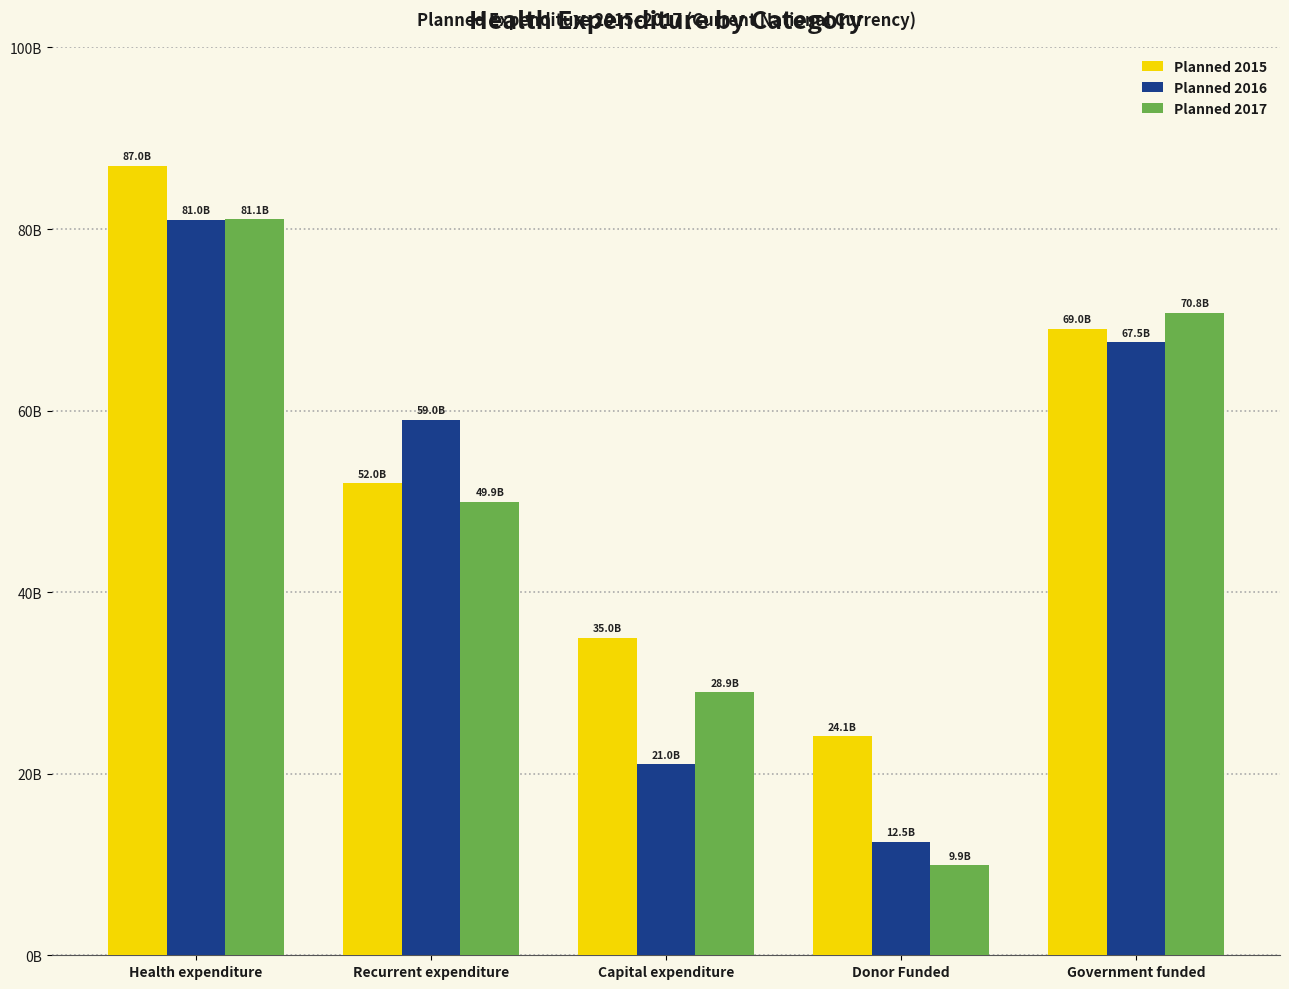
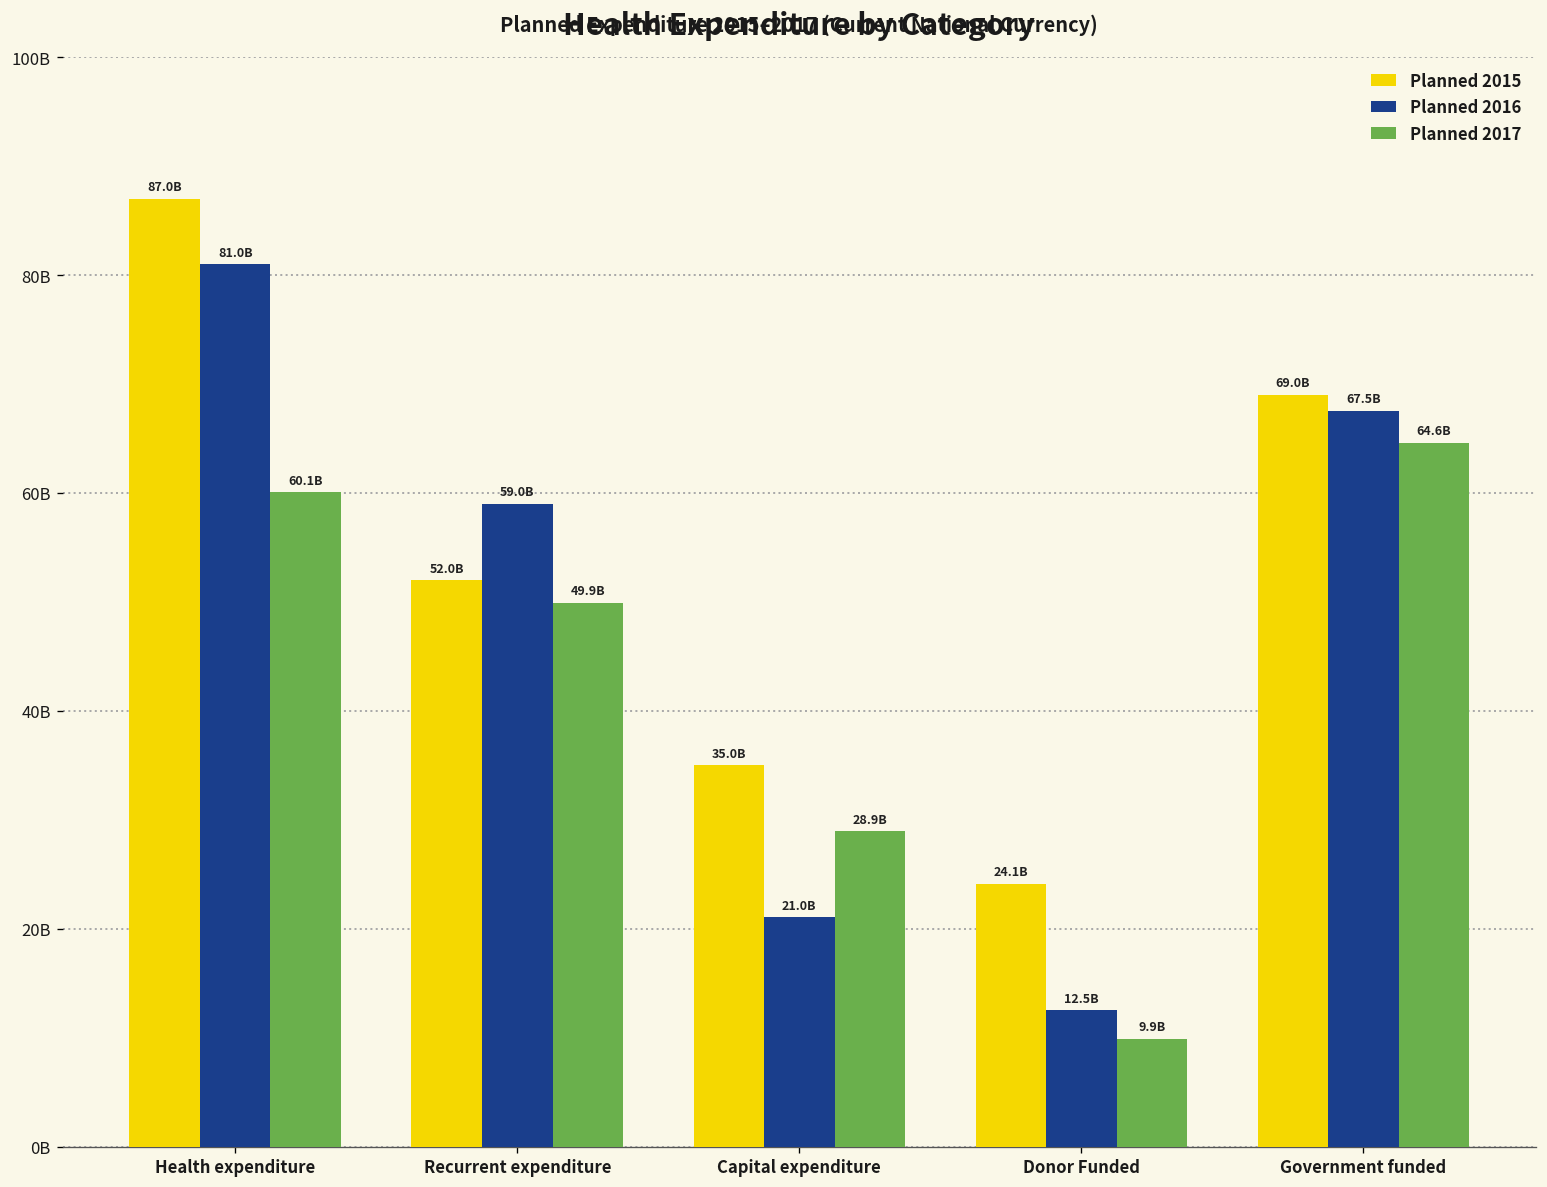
  {
    "Planned 2015": {
      "Health expenditure": "87.0B",
      "Recurrent expenditure": "52.0B",
      "Capital expenditure": "35.0B",
      "Donor Funded": "24.1B",
      "Government funded": "69.0B"
    },
    "Planned 2016": {
      "Health expenditure": "81.0B",
      "Recurrent expenditure": "59.0B",
      "Capital expenditure": "21.0B",
      "Donor Funded": "12.5B",
      "Government funded": "67.5B"
    },
    "Planned 2017": {
-     "Health expenditure": "81.1B",
+     "Health expenditure": "60.1B",
      "Recurrent expenditure": "49.9B",
      "Capital expenditure": "28.9B",
      "Donor Funded": "9.9B",
-     "Government funded": "70.8B"
+     "Government funded": "64.6B"
    }
  }
